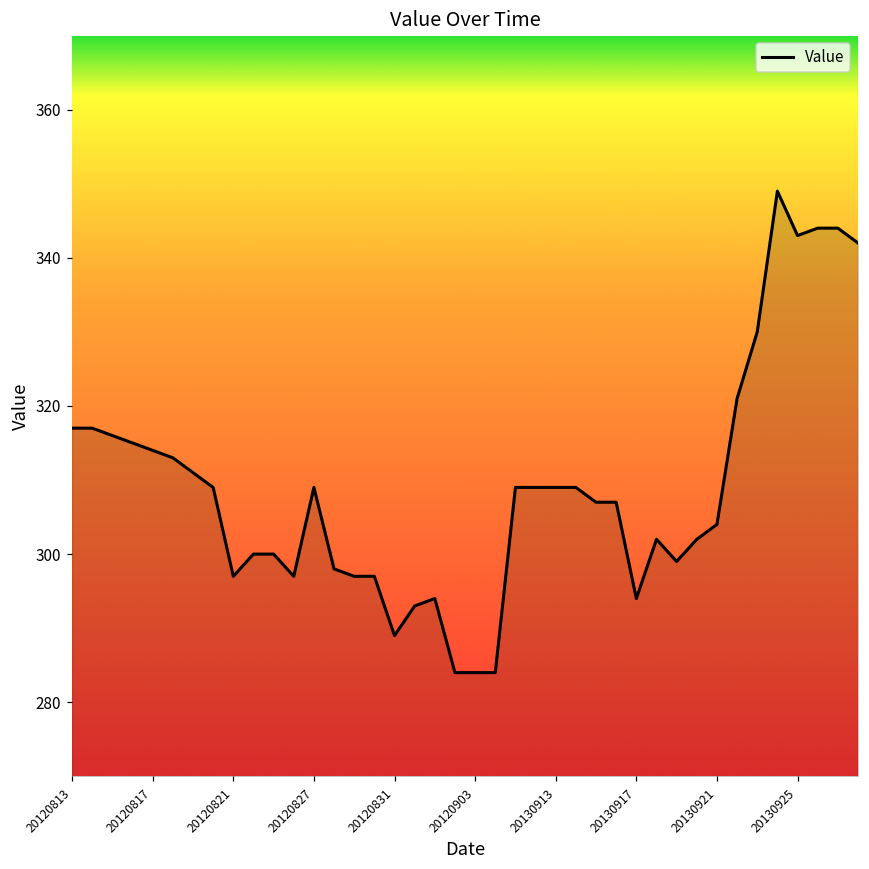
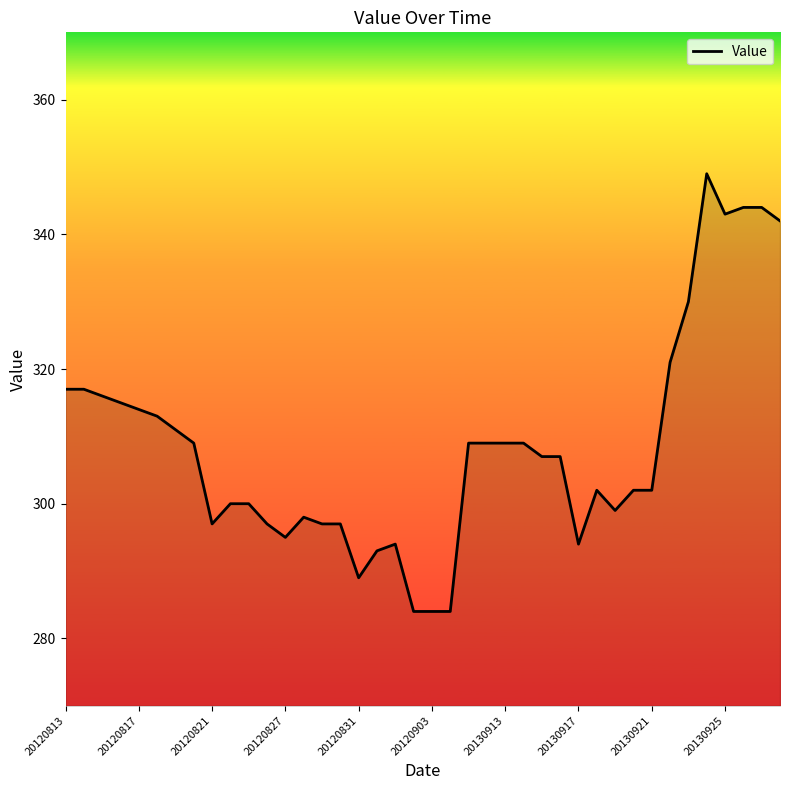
  {
    "20120813": 317,
    "20120817": 314,
    "20120821": 297,
-   "20120827": 309,
+   "20120827": 295,
    "20120831": 289,
    "20130917": 294,
-   "20130921": 304,
+   "20130921": 302,
    "20130925": 343
  }
